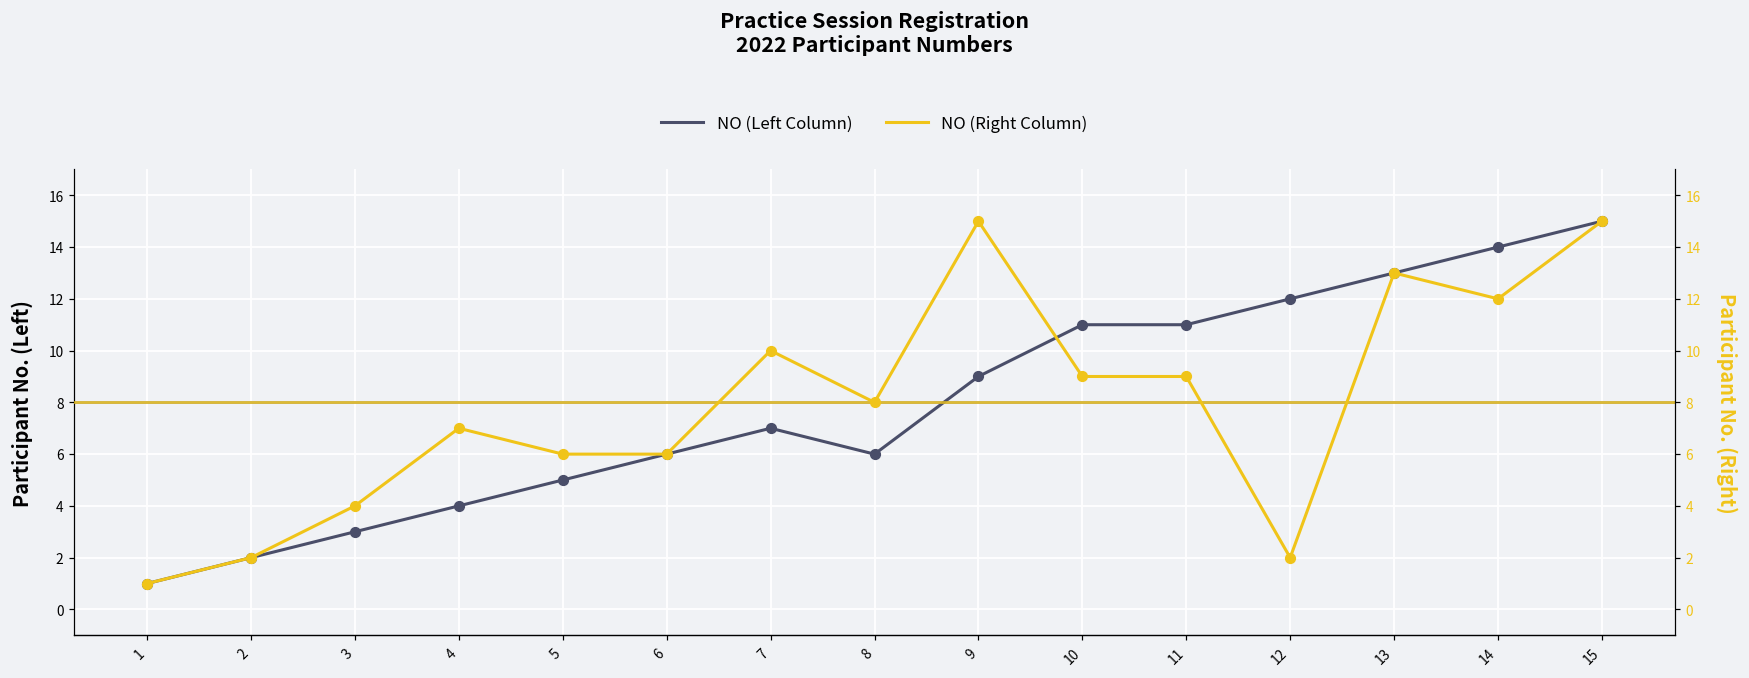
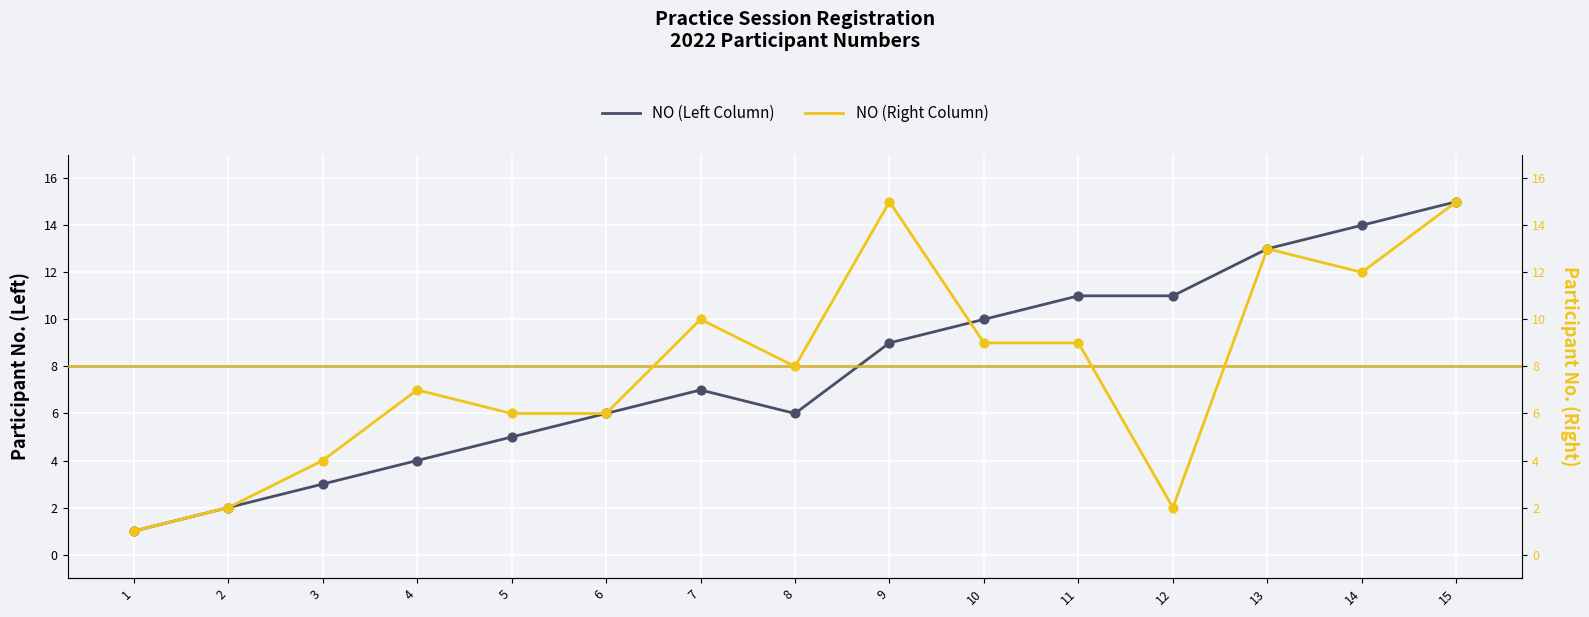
  {
    "NO (Left Column)": {
      "1": 1,
      "2": 2,
      "3": 3,
      "4": 4,
      "5": 5,
      "6": 6,
      "7": 7,
      "8": 6,
      "9": 9,
-     "10": 11,
+     "10": 10,
      "11": 11,
-     "12": 12,
+     "12": 11,
      "13": 13,
      "14": 14,
      "15": 15
    },
    "NO (Right Column)": {
      "1": 1.0,
      "2": 2.0,
      "3": 4.0,
      "4": 7.0,
      "5": 6.0,
      "6": 6.0,
      "7": 10.0,
      "8": 8.0,
      "9": 15.0,
      "10": 9.0,
      "11": 9.0,
      "12": 2.0,
      "13": 13.0,
      "14": 12.0,
      "15": 15.0
    }
  }
